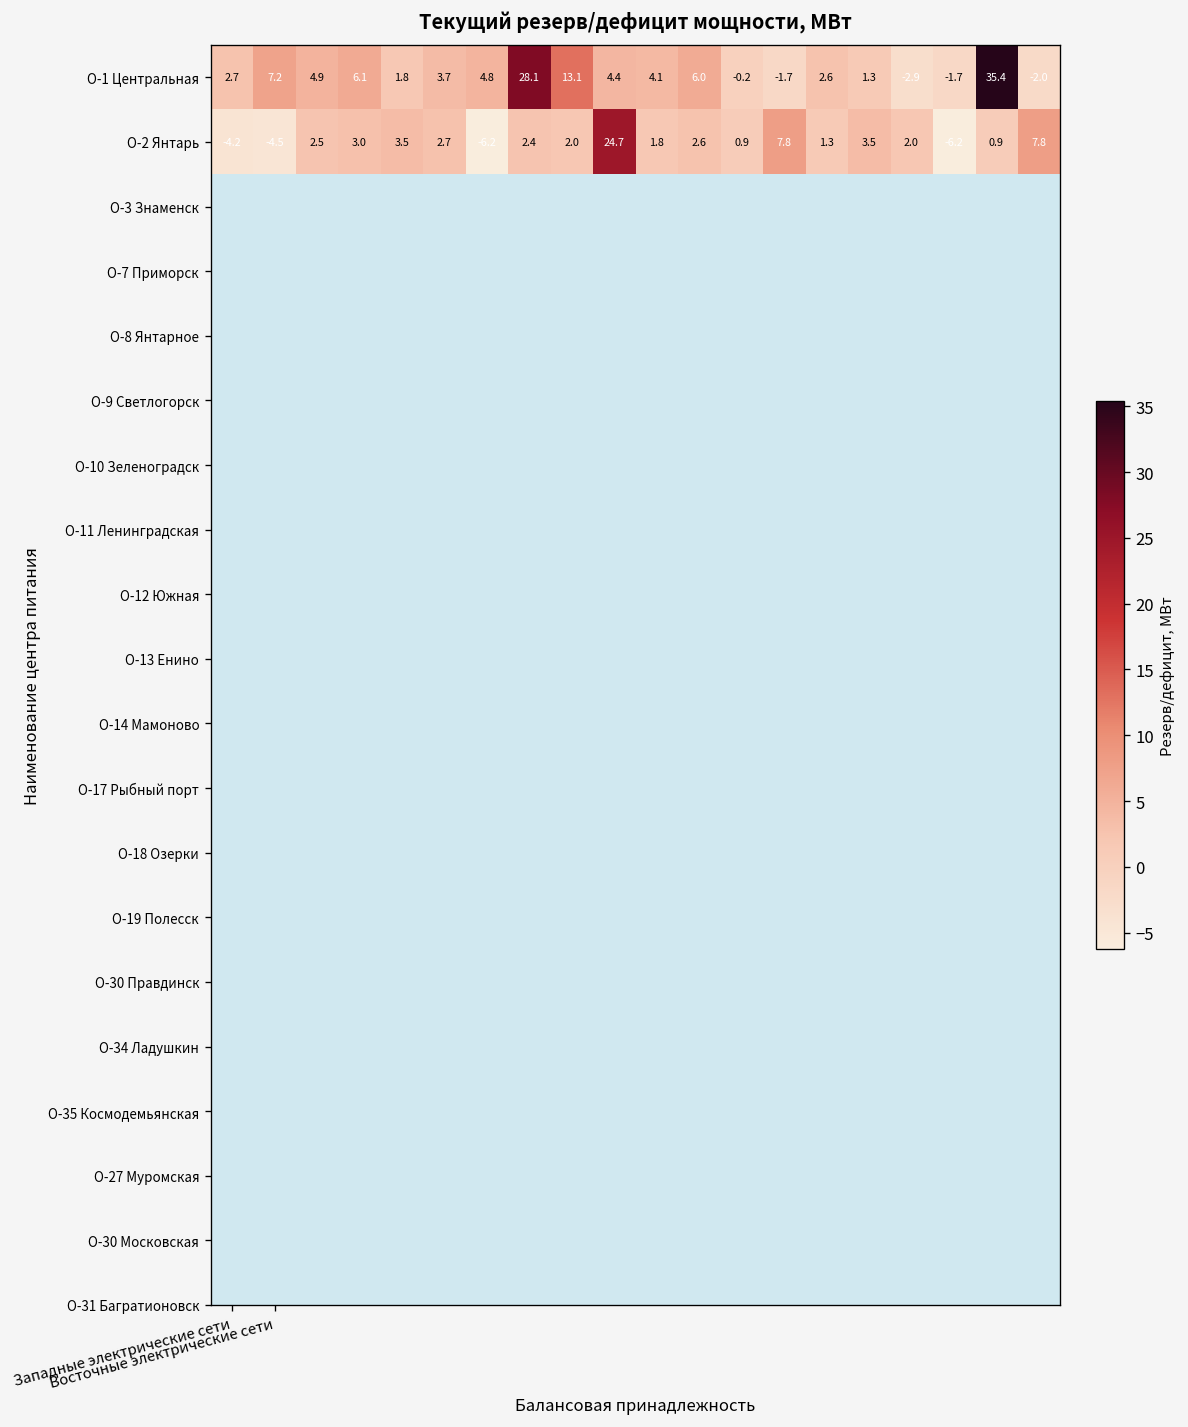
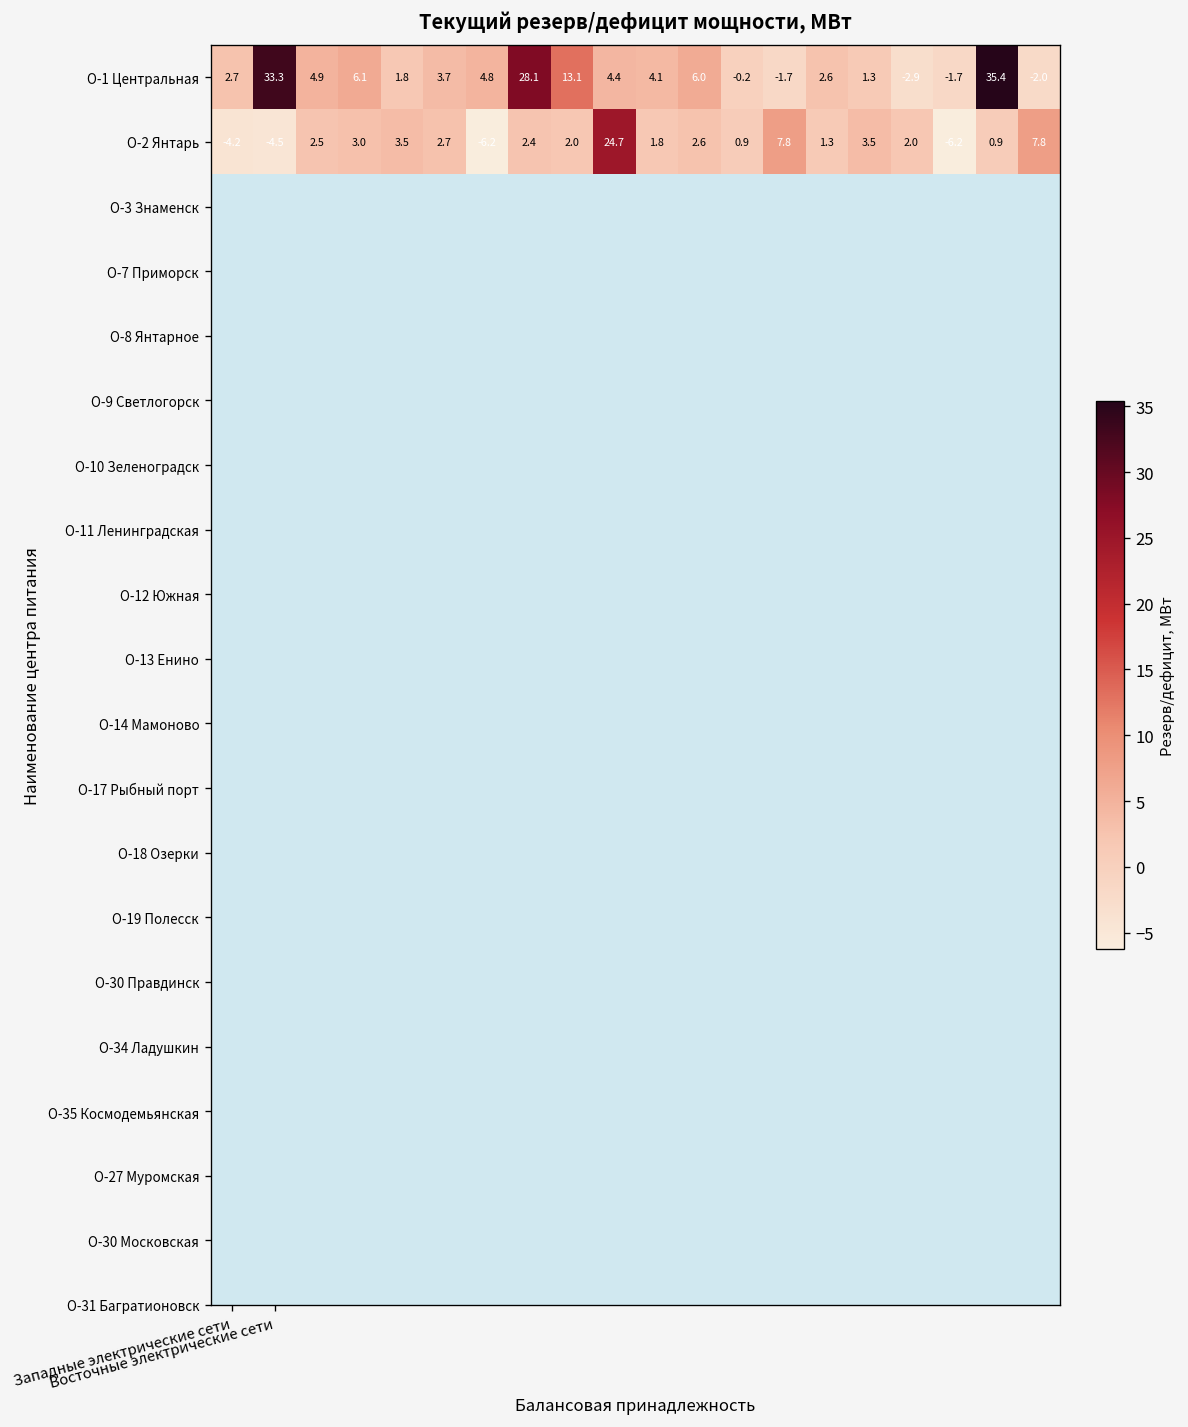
  {
    "О-1 Центральная": {
      "Западные электрические сети": 2.7,
-     "Восточные электрические сети": 7.2
+     "Восточные электрические сети": 33.3
    }
  }
